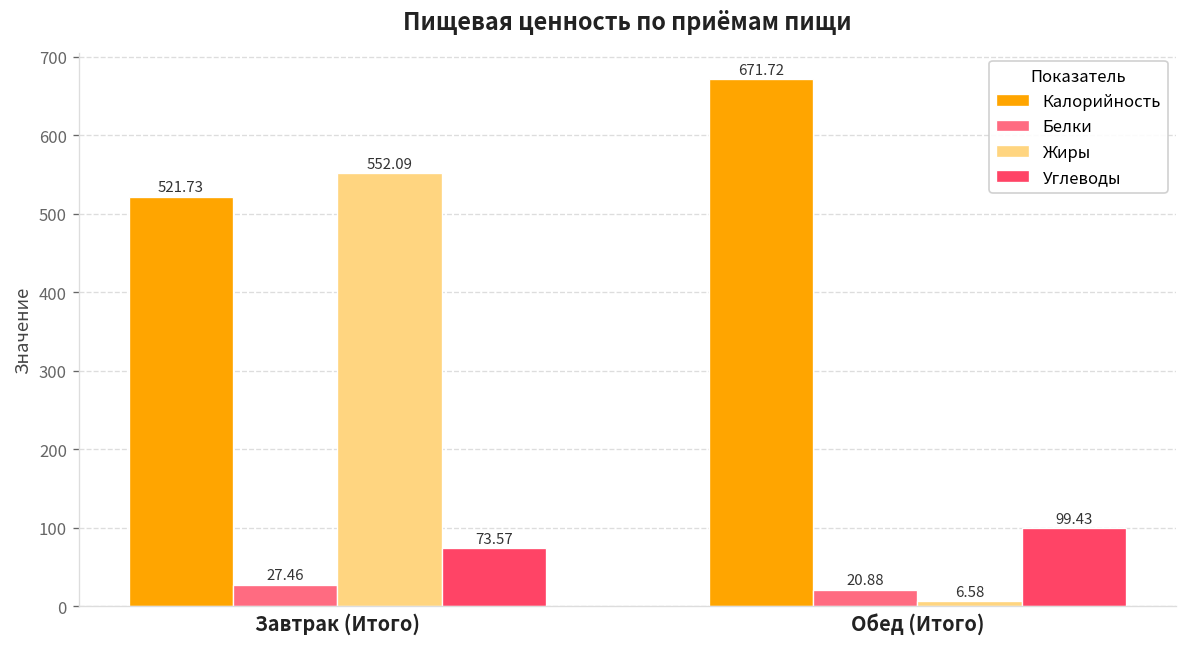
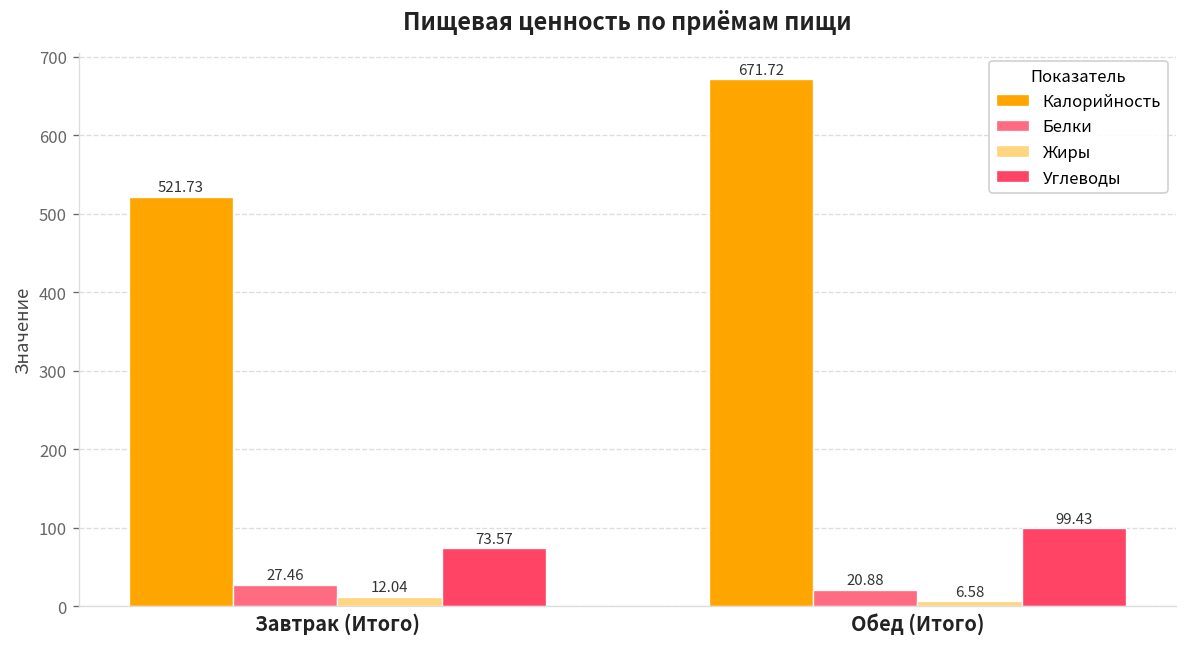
  {
    "Калорийность": {
      "Завтрак (Итого)": 521.73,
      "Обед (Итого)": 671.72
    },
    "Жиры": {
-     "Завтрак (Итого)": 552.09,
+     "Завтрак (Итого)": 12.04,
      "Обед (Итого)": 6.58
    }
  }
